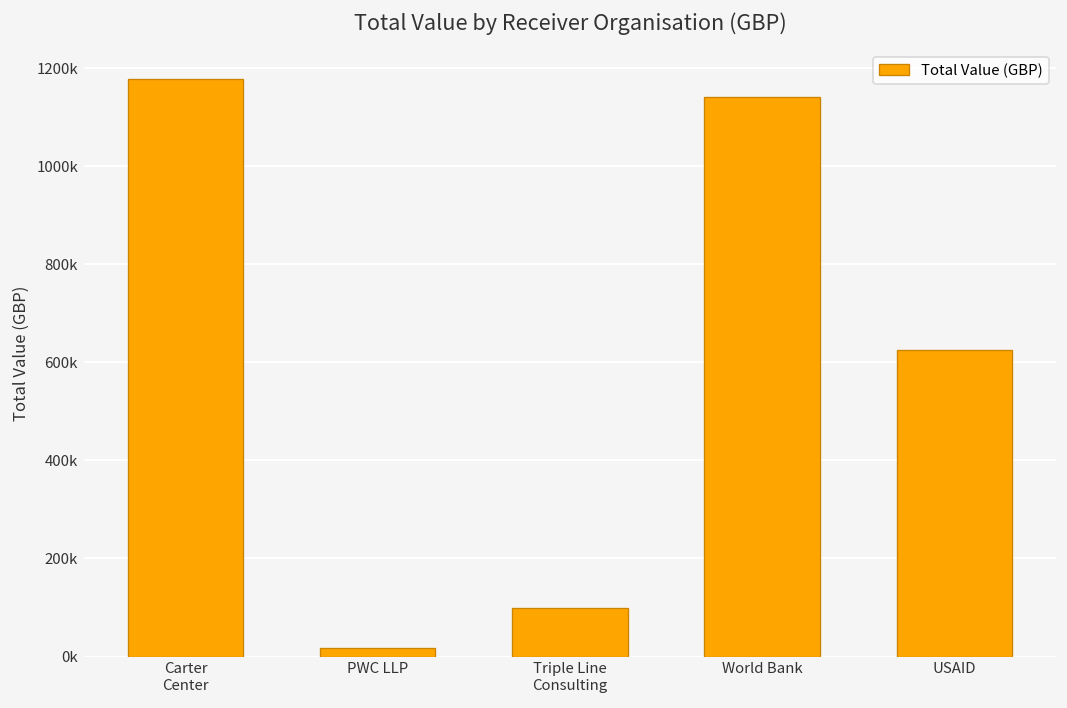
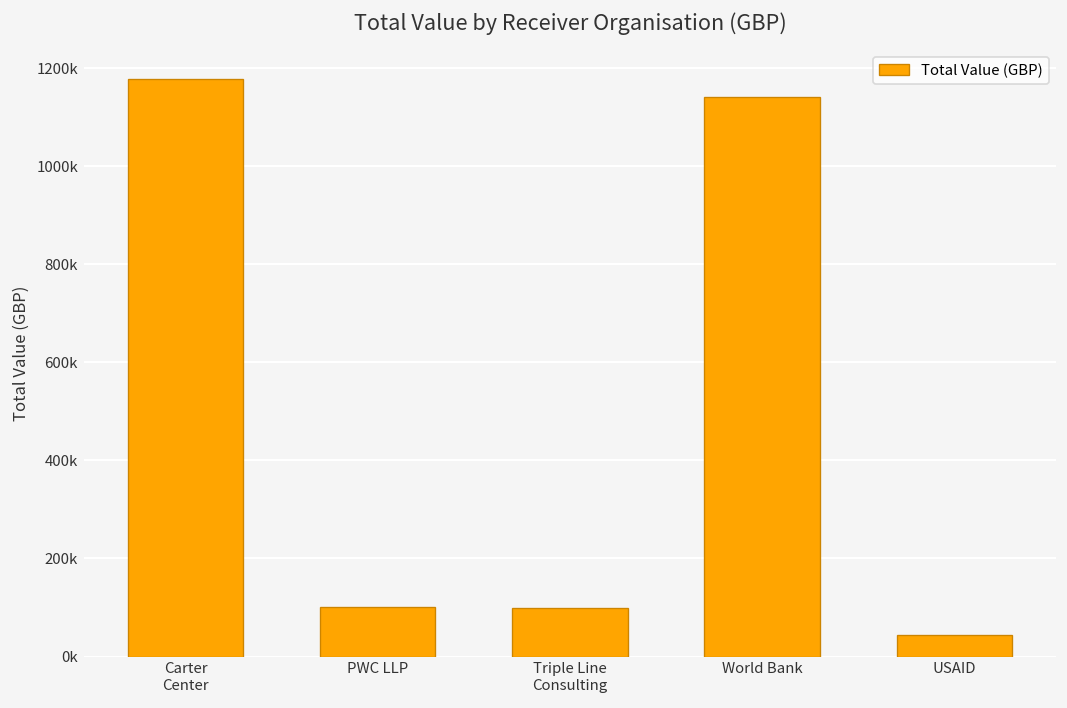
  {
    "Carter Center": 1180000,
-   "PWC LLP": 20000,
+   "PWC LLP": 100000,
    "Triple Line Consulting": 100000,
    "World Bank": 1140000,
-   "USAID": 630000
+   "USAID": 40000
  }
